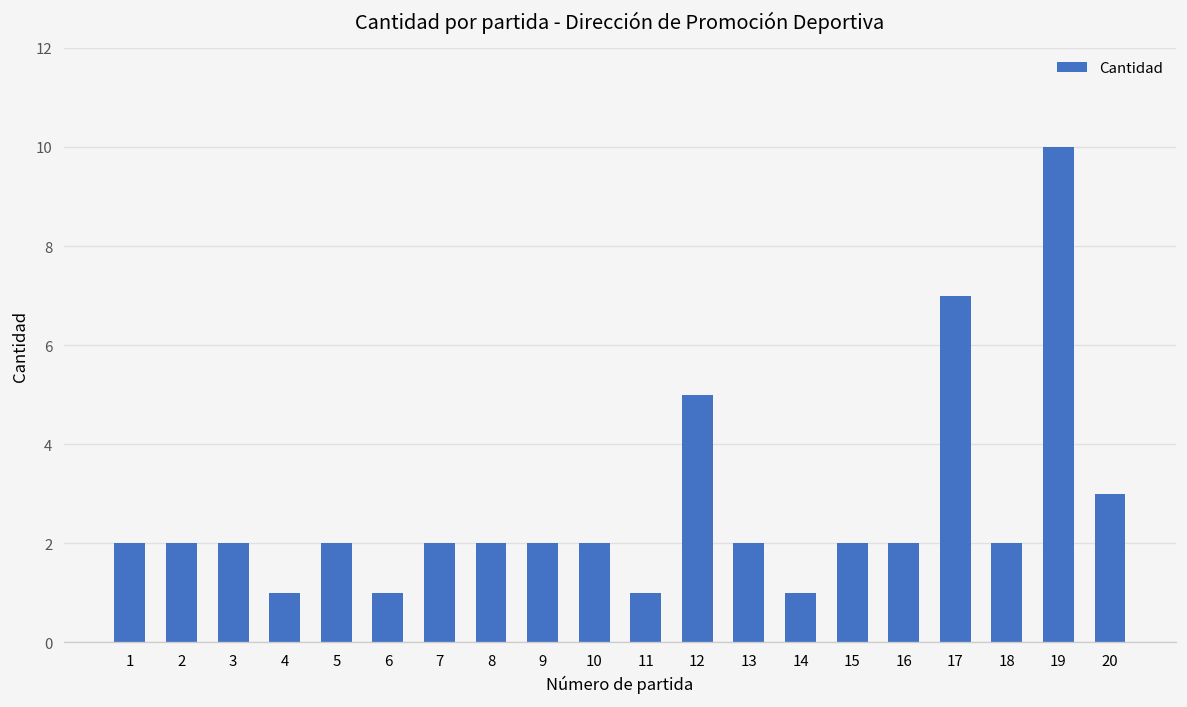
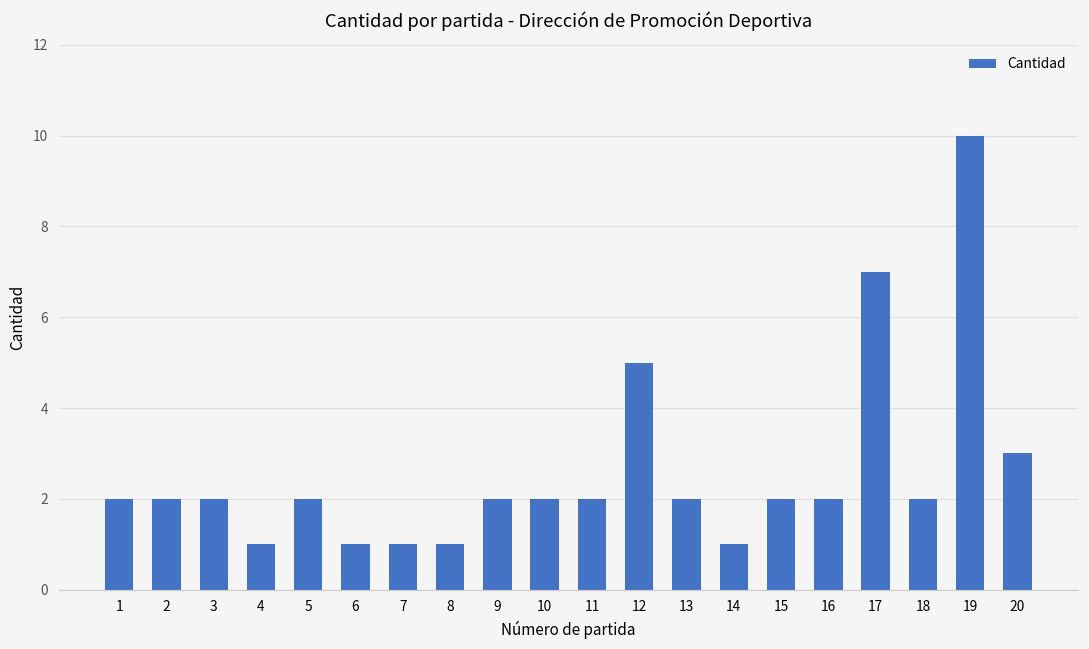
  {
    "1": 2,
    "2": 2,
    "3": 2,
    "4": 1,
    "5": 2,
    "6": 1,
-   "7": 2,
-   "8": 2,
+   "7": 1,
+   "8": 1,
    "9": 2,
    "10": 2,
-   "11": 1,
+   "11": 2,
    "12": 5,
    "13": 2,
    "14": 1,
    "15": 2,
    "16": 2,
    "17": 7,
    "18": 2,
    "19": 10,
    "20": 3
  }
